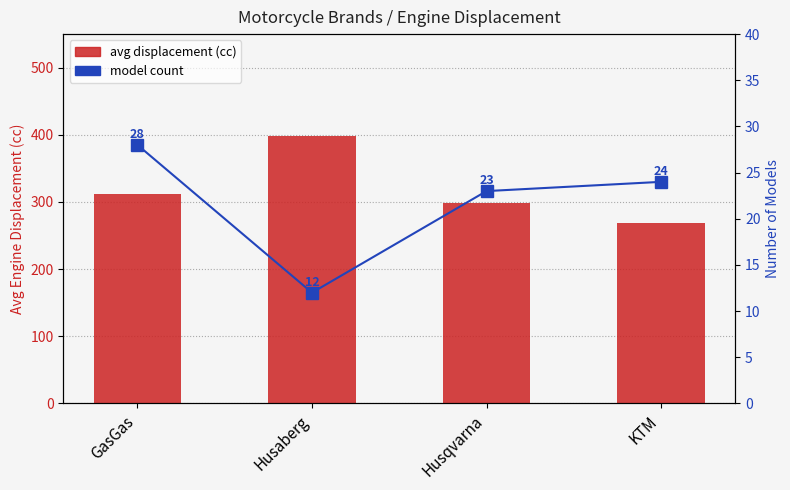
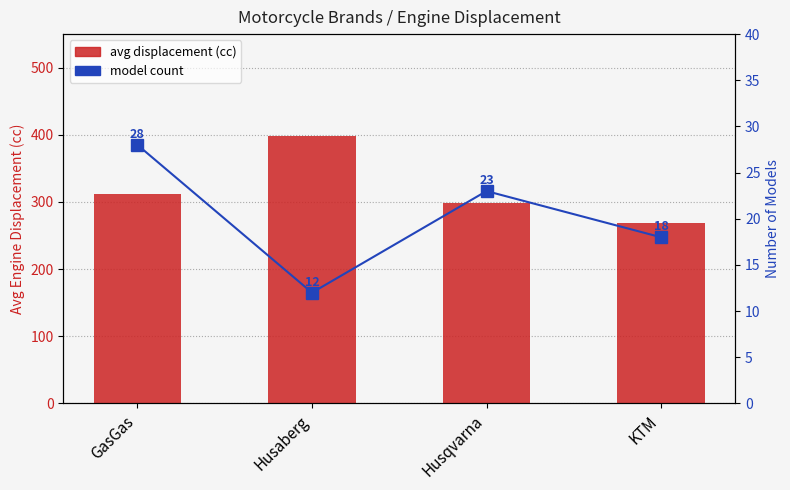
  {
    "model count": {
      "GasGas": 28,
      "Husaberg": 12,
      "Husqvarna": 23,
-     "KTM": 24
+     "KTM": 18
    }
  }
